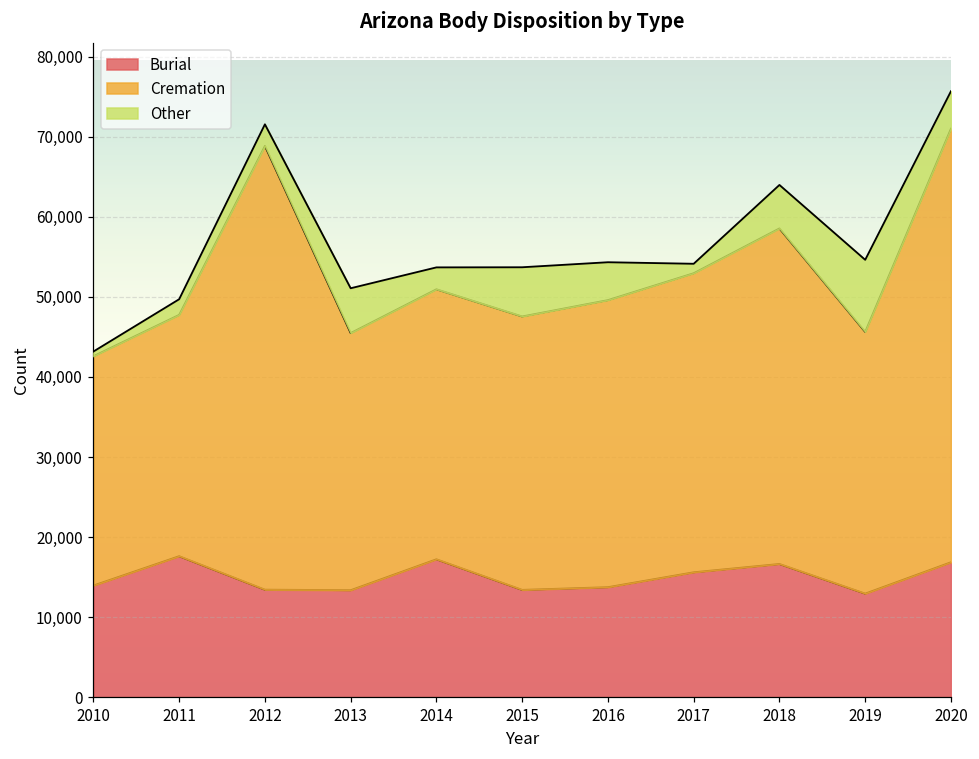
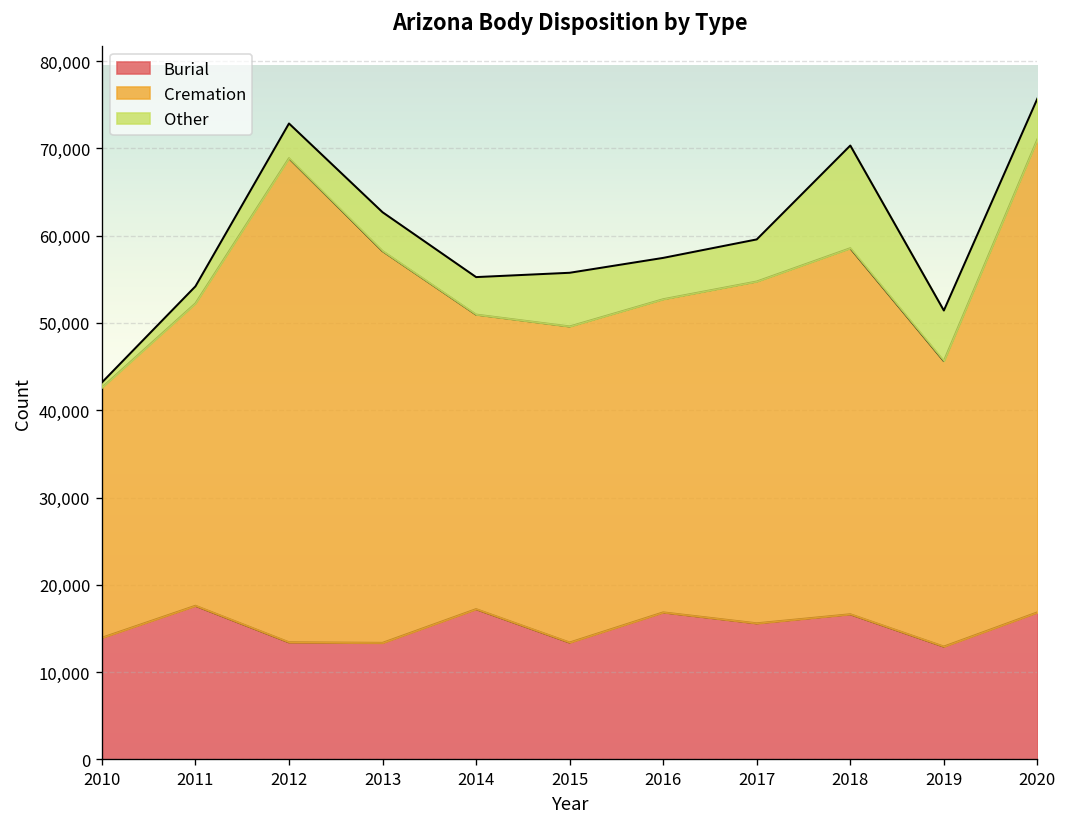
  {
    "Burial": {
      "2010": "14,000",
      "2011": "18,000",
      "2012": "13,000",
      "2013": "13,000",
      "2014": "17,000",
      "2015": "13,000",
-     "2016": "14,000",
+     "2016": "17,000",
      "2017": "16,000",
      "2018": "17,000",
      "2019": "13,000",
      "2020": "17,000"
    },
    "Cremation": {
      "2010": "29,000",
-     "2011": "30,000",
+     "2011": "35,000",
      "2012": "55,000",
-     "2013": "32,000",
+     "2013": "45,000",
      "2014": "34,000",
-     "2015": "34,000",
+     "2015": "36,000",
      "2016": "36,000",
-     "2017": "37,000",
+     "2017": "39,000",
      "2018": "42,000",
      "2019": "33,000",
      "2020": "54,000"
    },
    "Other": {
      "2010": "1,000",
      "2011": "2,000",
-     "2012": "3,000",
-     "2013": "6,000",
-     "2014": "3,000",
+     "2012": "4,000",
+     "2013": "4,000",
+     "2014": "4,000",
      "2015": "6,000",
      "2016": "5,000",
-     "2017": "1,000",
-     "2018": "5,000",
-     "2019": "9,000",
+     "2017": "5,000",
+     "2018": "12,000",
+     "2019": "6,000",
      "2020": "5,000"
    }
  }
